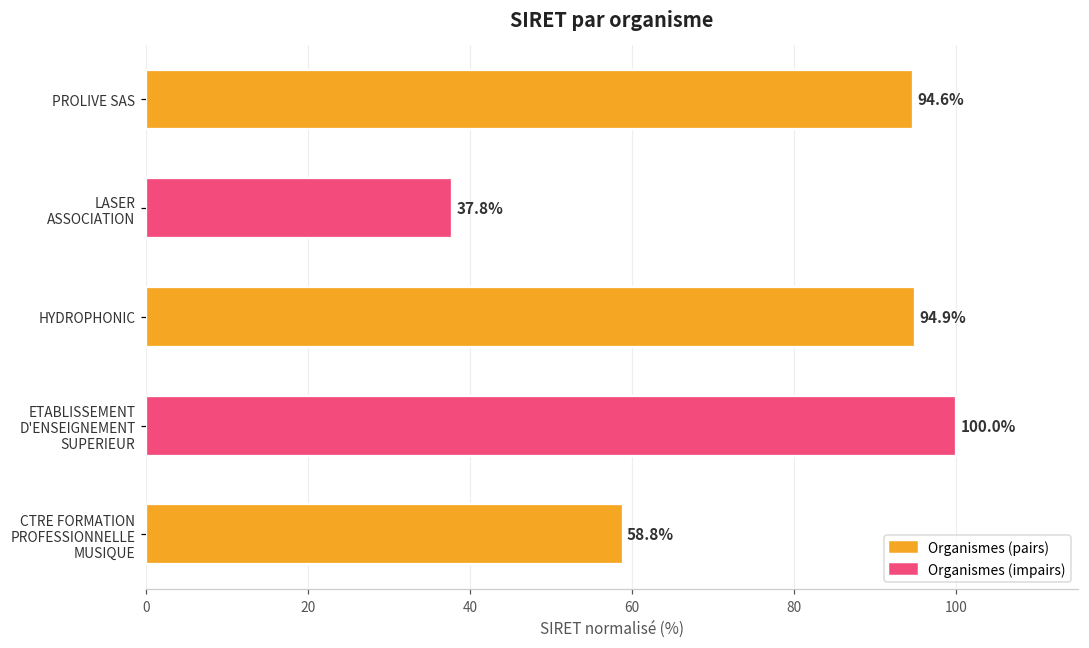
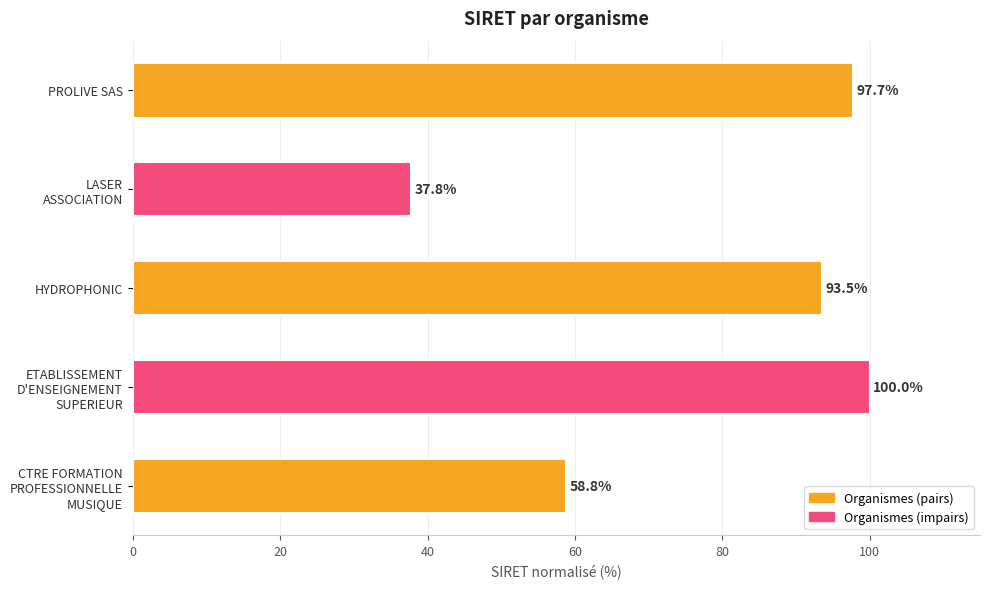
  {
-   "PROLIVE SAS": "94.6%",
+   "PROLIVE SAS": "97.7%",
    "LASER ASSOCIATION": "37.8%",
-   "HYDROPHONIC": "94.9%",
+   "HYDROPHONIC": "93.5%",
    "ETABLISSEMENT D'ENSEIGNEMENT SUPERIEUR": "100.0%",
    "CTRE FORMATION PROFESSIONNELLE MUSIQUE": "58.8%"
  }
